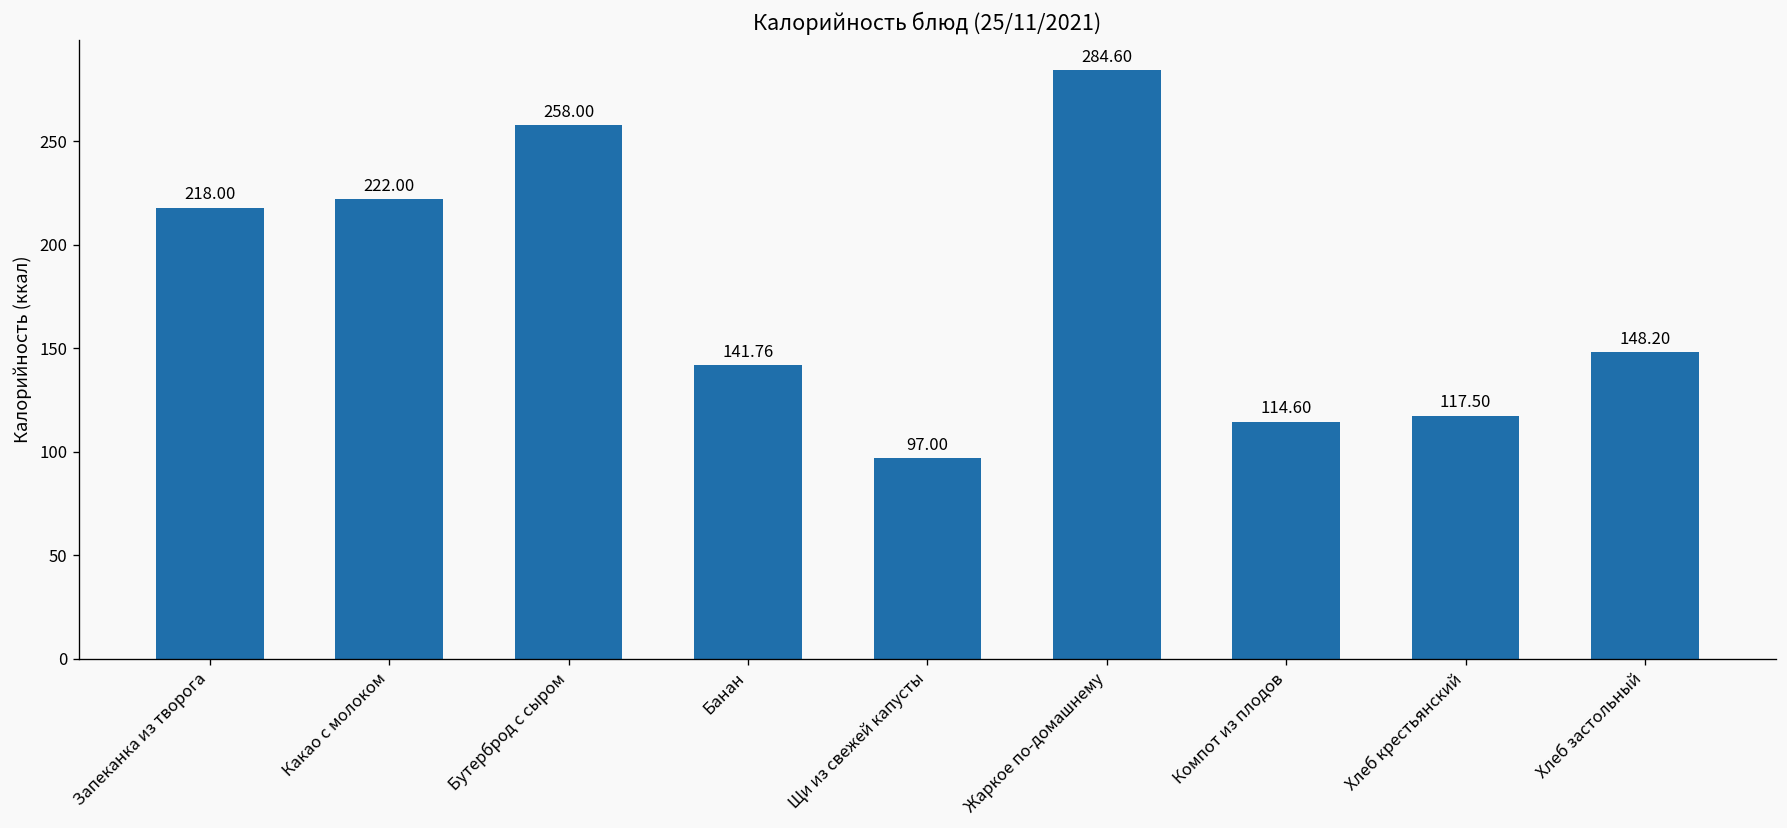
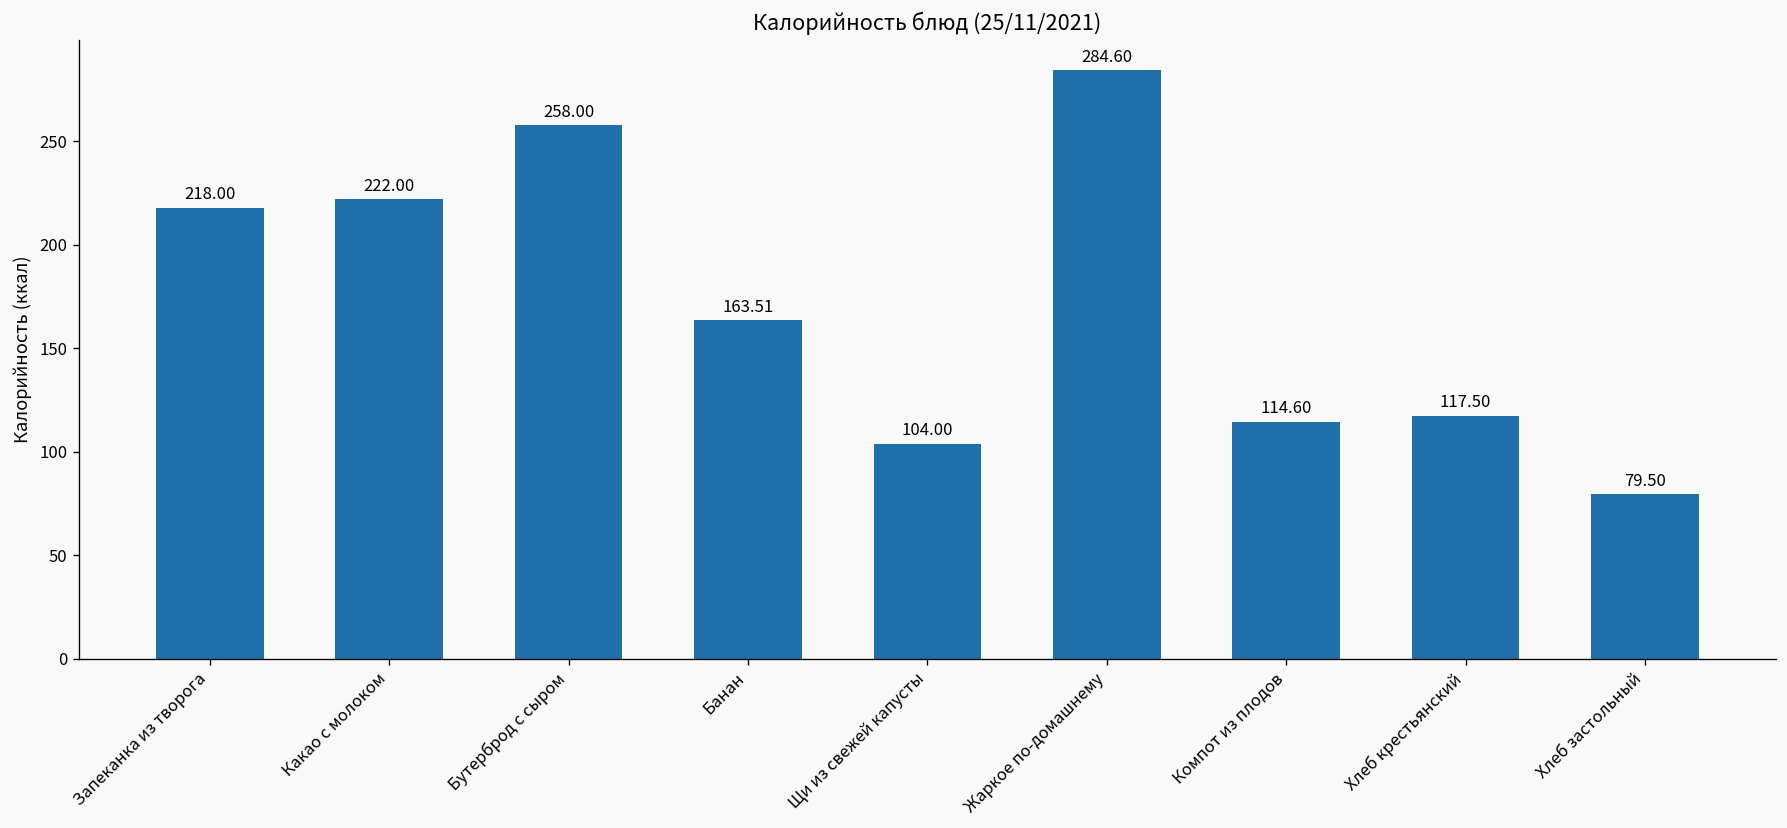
  {
    "Запеканка из творога": 218.00,
    "Какао с молоком": 222.00,
    "Бутерброд с сыром": 258.00,
-   "Банан": 141.76,
-   "Щи из свежей капусты": 97.00,
+   "Банан": 163.51,
+   "Щи из свежей капусты": 104.00,
    "Жаркое по-домашнему": 284.60,
    "Компот из плодов": 114.60,
    "Хлеб крестьянский": 117.50,
-   "Хлеб застольный": 148.20
+   "Хлеб застольный": 79.50
  }
